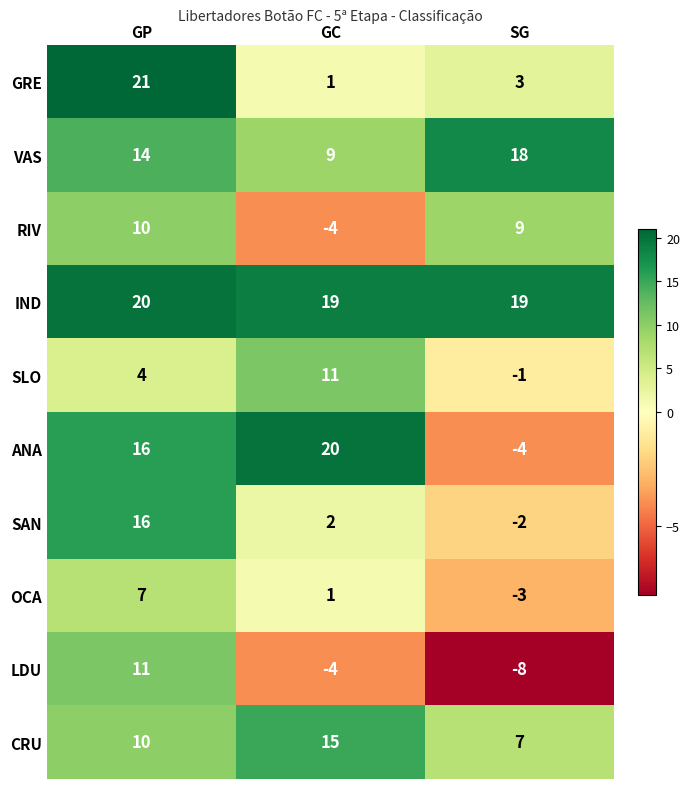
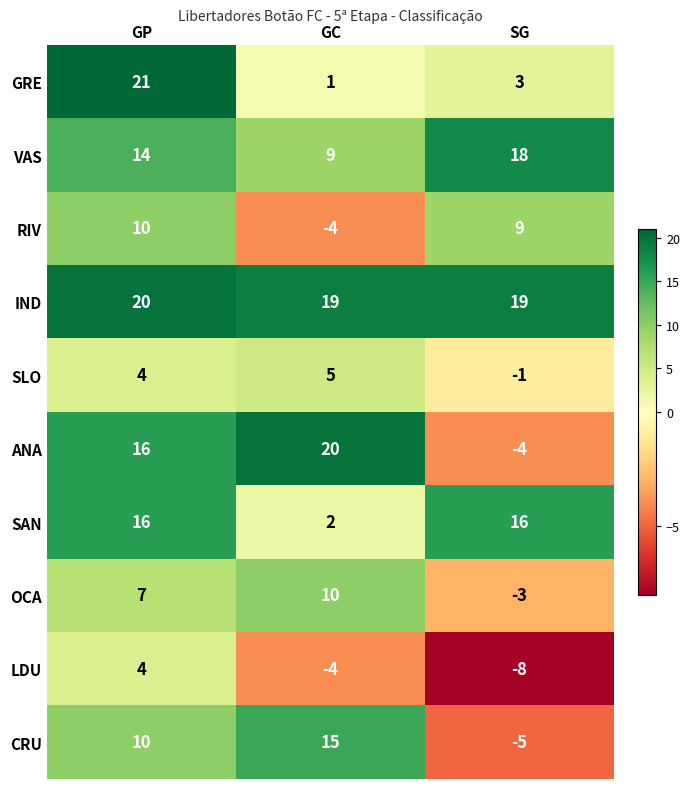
  {
    "GRE": {
      "GP": 21,
      "GC": 1,
      "SG": 3
    },
    "VAS": {
      "GP": 14,
      "GC": 9,
      "SG": 18
    },
    "RIV": {
      "GP": 10,
      "GC": -4,
      "SG": 9
    },
    "IND": {
      "GP": 20,
      "GC": 19,
      "SG": 19
    },
    "SLO": {
      "GP": 4,
-     "GC": 11,
+     "GC": 5,
      "SG": -1
    },
    "ANA": {
      "GP": 16,
      "GC": 20,
      "SG": -4
    },
    "SAN": {
      "GP": 16,
      "GC": 2,
-     "SG": -2
+     "SG": 16
    },
    "OCA": {
      "GP": 7,
-     "GC": 1,
+     "GC": 10,
      "SG": -3
    },
    "LDU": {
-     "GP": 11,
+     "GP": 4,
      "GC": -4,
      "SG": -8
    },
    "CRU": {
      "GP": 10,
      "GC": 15,
-     "SG": 7
+     "SG": -5
    }
  }
